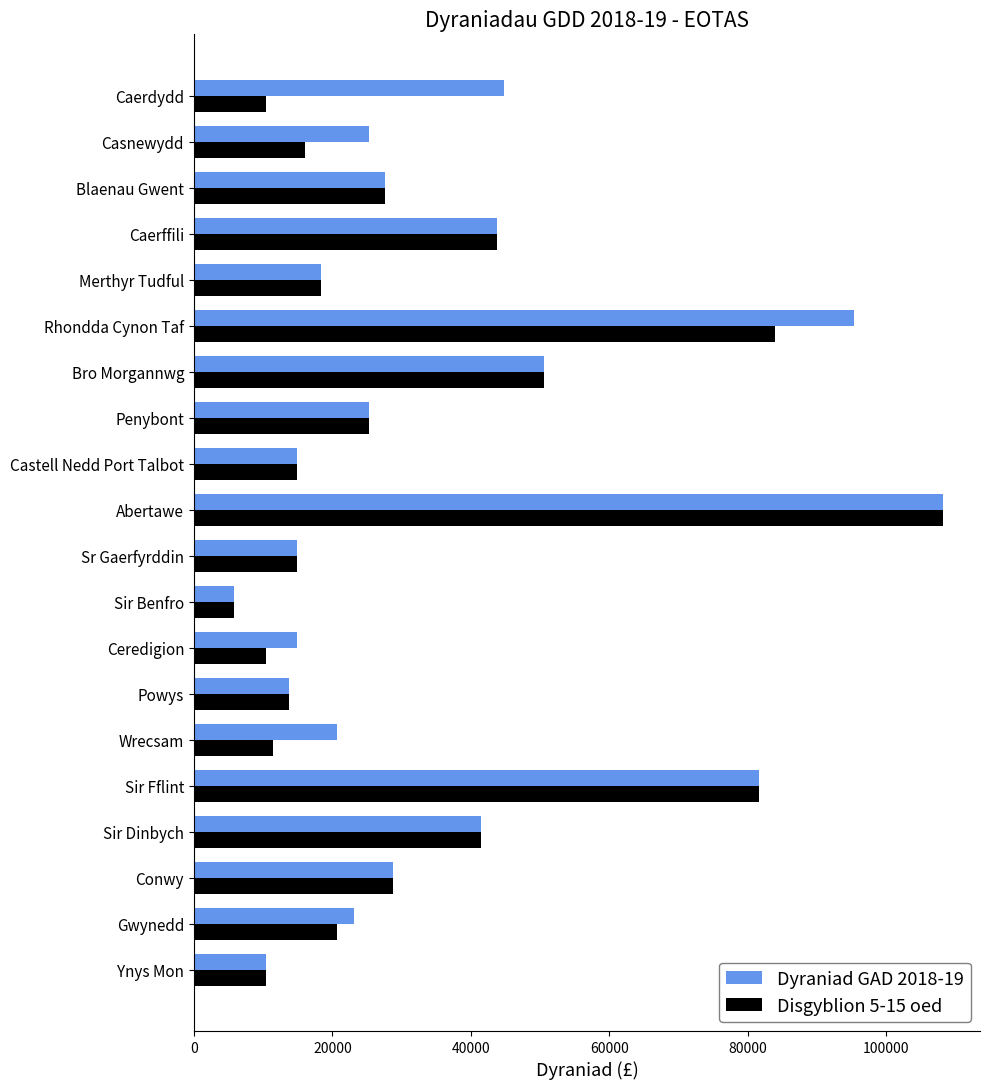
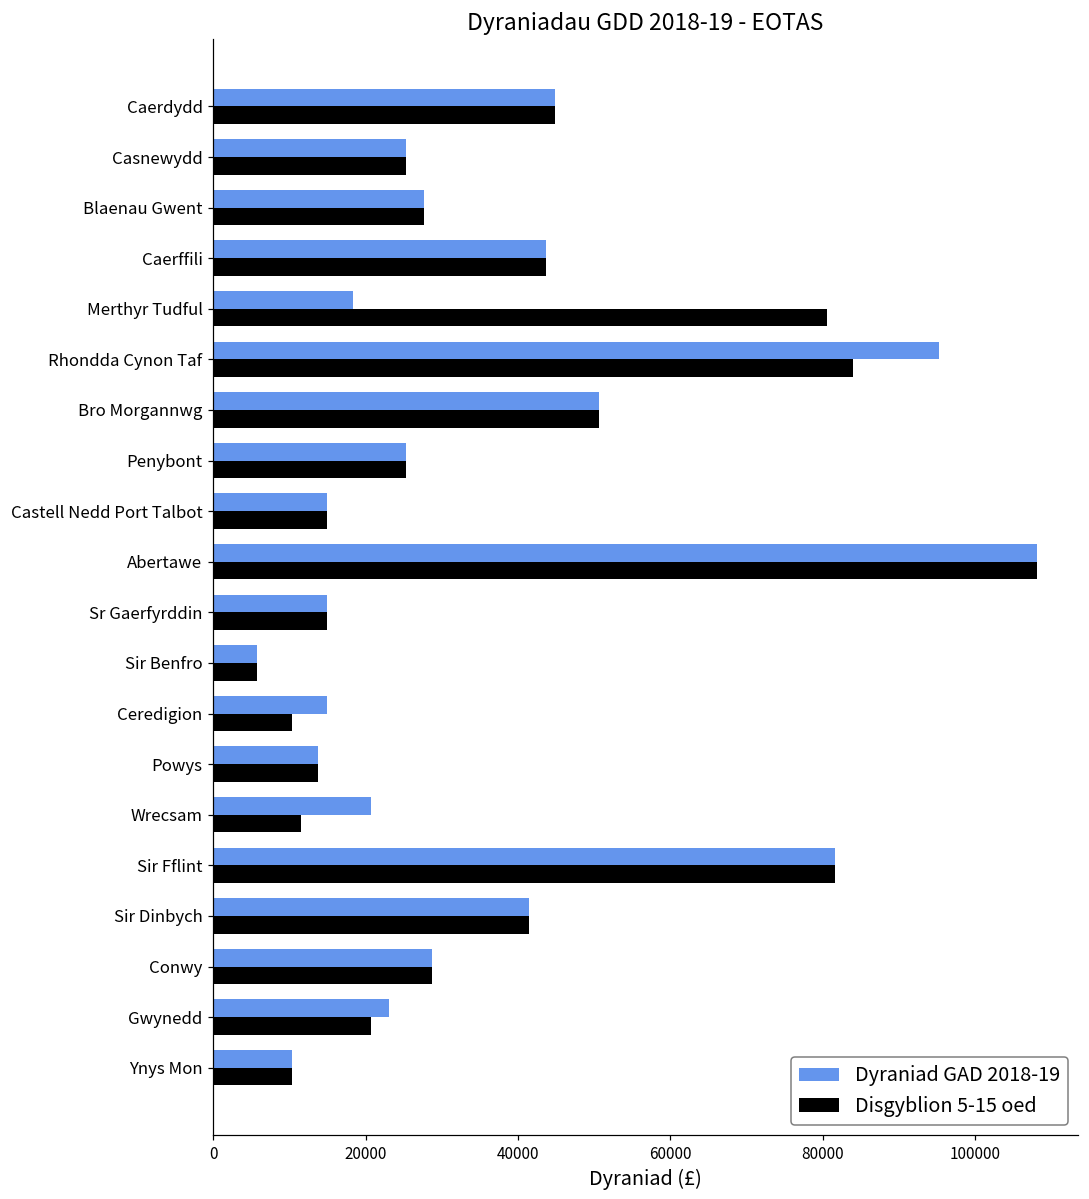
  {
    "Dyraniad GAD 2018-19": {
      "Caerdydd": 45000,
      "Casnewydd": 25000,
      "Blaenau Gwent": 28000,
      "Caerffili": 44000,
      "Merthyr Tudful": 18000,
      "Rhondda Cynon Taf": 95000,
      "Bro Morgannwg": 51000,
      "Penybont": 25000,
      "Castell Nedd Port Talbot": 15000,
      "Abertawe": 108000,
      "Sr Gaerfyrddin": 15000,
      "Sir Benfro": 6000,
      "Ceredigion": 15000,
      "Powys": 14000,
      "Wrecsam": 21000,
      "Sir Fflint": 82000,
      "Sir Dinbych": 41000,
      "Conwy": 29000,
      "Gwynedd": 23000,
      "Ynys Mon": 10000
    },
    "Disgyblion 5-15 oed": {
-     "Caerdydd": 10000,
-     "Casnewydd": 16000,
+     "Caerdydd": 45000,
+     "Casnewydd": 25000,
      "Blaenau Gwent": 28000,
      "Caerffili": 44000,
-     "Merthyr Tudful": 18000,
+     "Merthyr Tudful": 81000,
      "Rhondda Cynon Taf": 84000,
      "Bro Morgannwg": 51000,
      "Penybont": 25000,
      "Castell Nedd Port Talbot": 15000,
      "Abertawe": 108000,
      "Sr Gaerfyrddin": 15000,
      "Sir Benfro": 6000,
      "Ceredigion": 10000,
      "Powys": 14000,
      "Wrecsam": 12000,
      "Sir Fflint": 82000,
      "Sir Dinbych": 41000,
      "Conwy": 29000,
      "Gwynedd": 21000,
      "Ynys Mon": 10000
    }
  }
